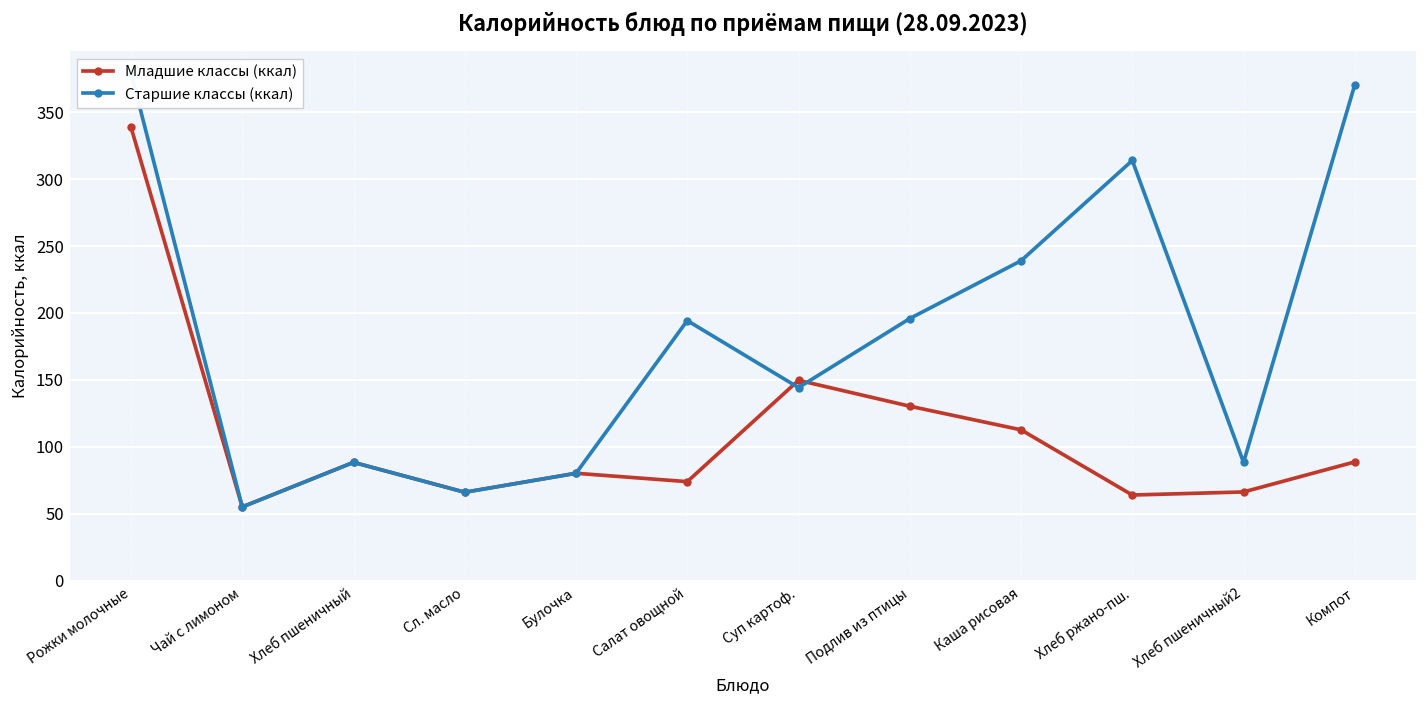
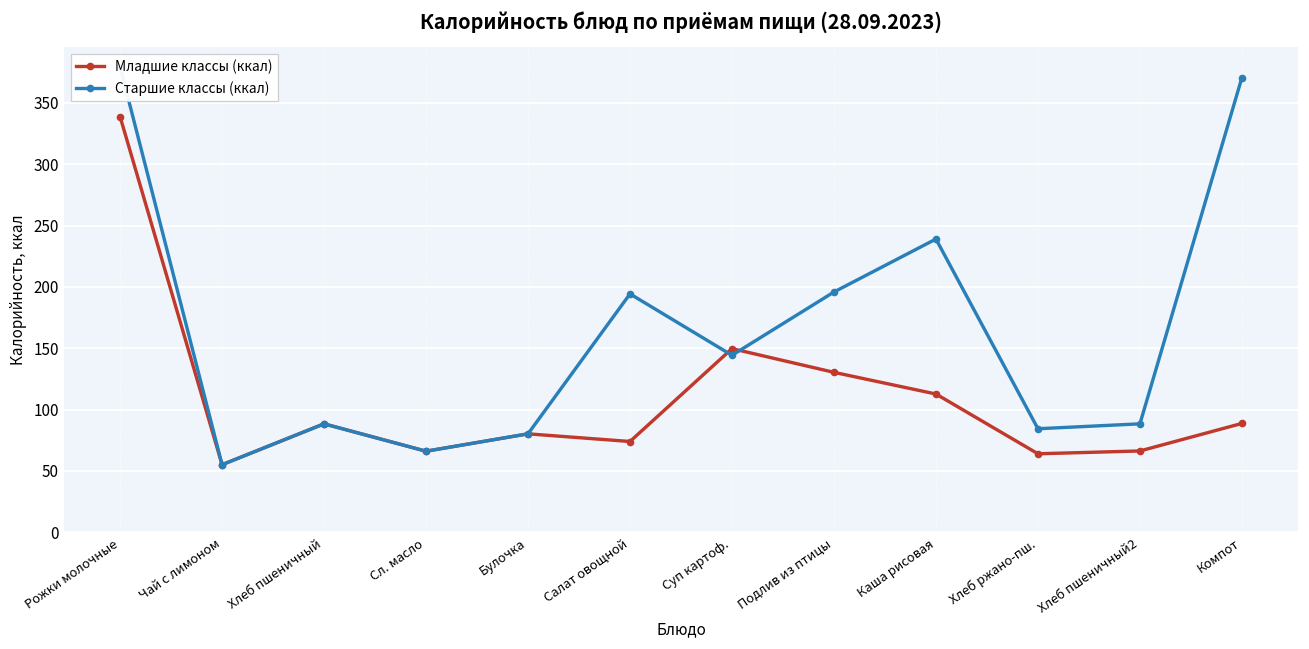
  {
    "Младшие классы (ккал)": {
      "Рожки молочные": 339,
      "Салат овощной": 74,
      "Суп картоф.": 150,
      "Подлив из птицы": 130,
      "Каша рисовая": 113,
      "Хлеб ржано-пш.": 64,
      "Хлеб пшеничный2": 66,
      "Компот": 89
    },
    "Старшие классы (ккал)": {
      "Салат овощной": 194,
      "Суп картоф.": 144,
      "Подлив из птицы": 196,
      "Каша рисовая": 239,
-     "Хлеб ржано-пш.": 314,
+     "Хлеб ржано-пш.": 84,
      "Хлеб пшеничный2": 88,
      "Компот": 371
    }
  }
